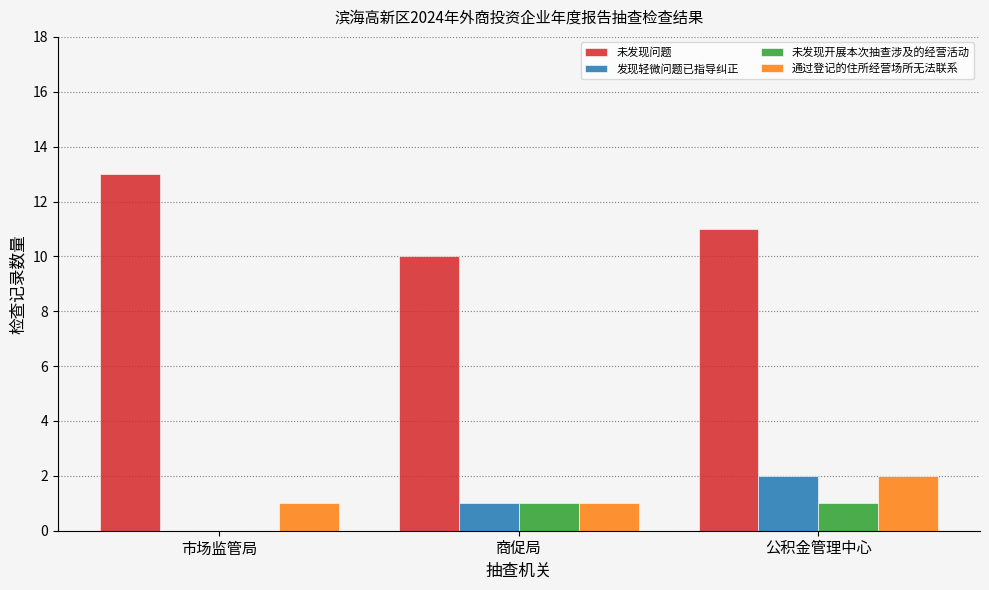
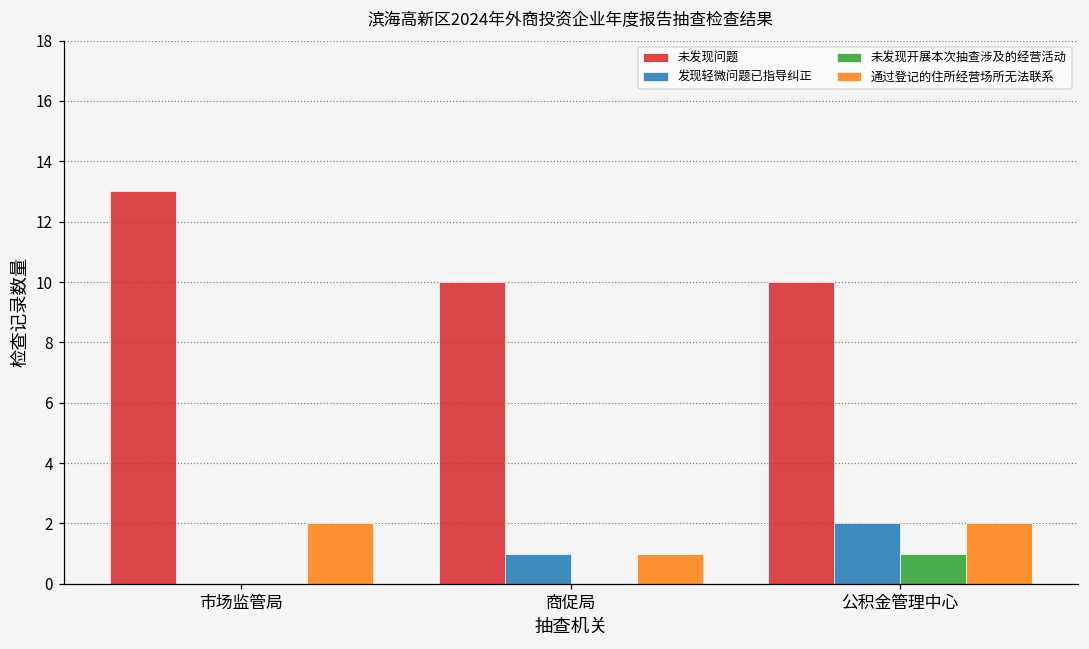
  {
    "未发现问题": {
      "市场监管局": 13,
      "商促局": 10,
-     "公积金管理中心": 11
+     "公积金管理中心": 10
    },
    "发现轻微问题已指导纠正": {
      "市场监管局": 0,
      "商促局": 1,
      "公积金管理中心": 2
    },
    "未发现开展本次抽查涉及的经营活动": {
      "市场监管局": 0,
-     "商促局": 1,
+     "商促局": 0,
      "公积金管理中心": 1
    },
    "通过登记的住所经营场所无法联系": {
-     "市场监管局": 1,
+     "市场监管局": 2,
      "商促局": 1,
      "公积金管理中心": 2
    }
  }
